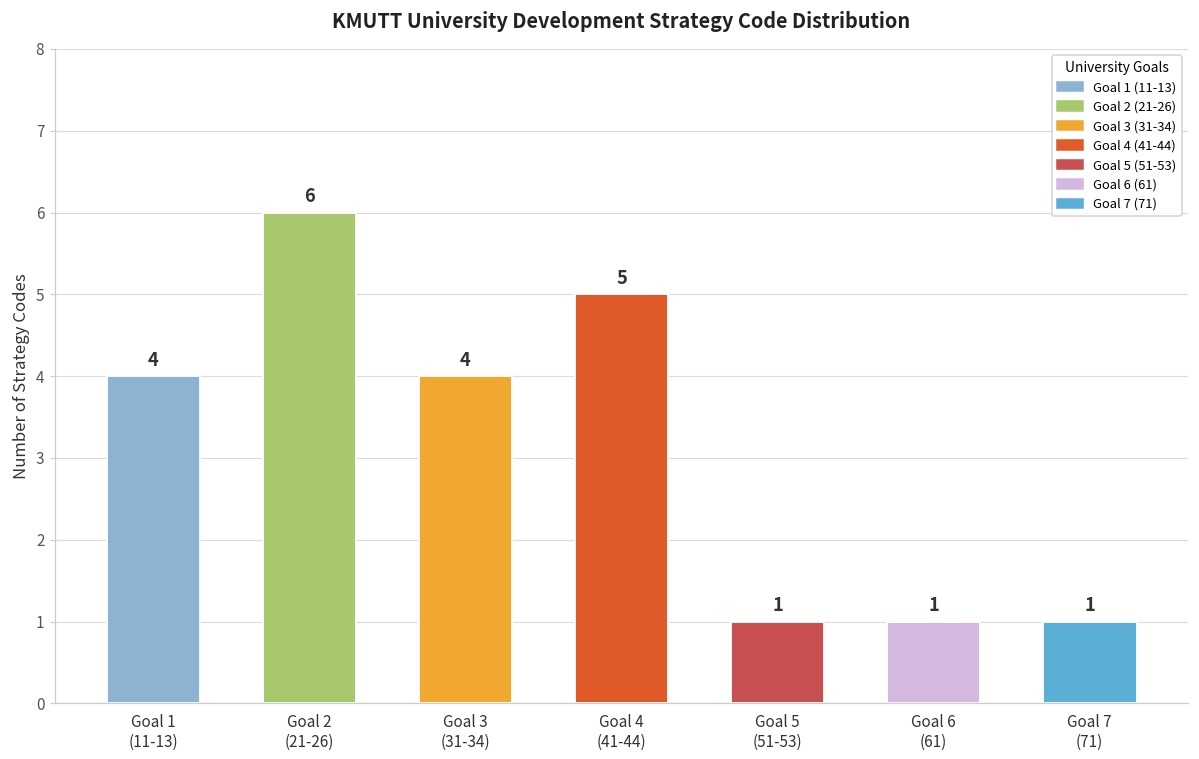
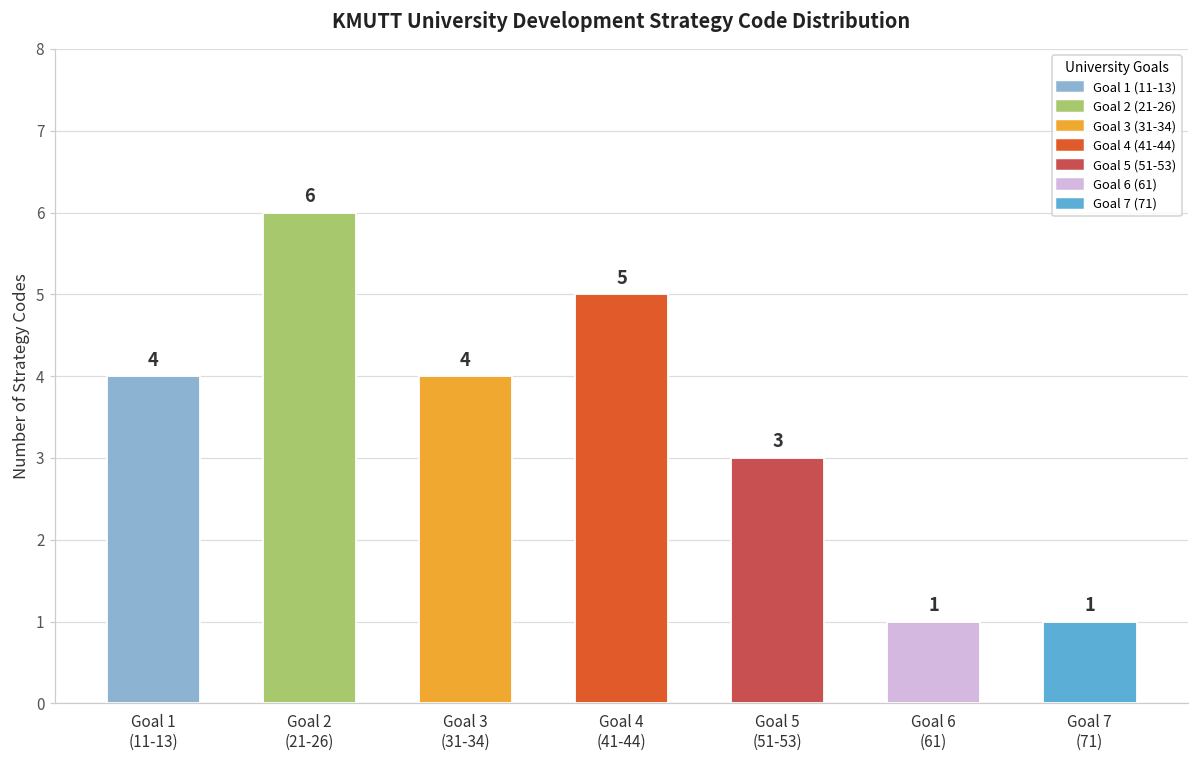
  {
    "Goal 1 (11-13)": 4,
    "Goal 2 (21-26)": 6,
    "Goal 3 (31-34)": 4,
    "Goal 4 (41-44)": 5,
-   "Goal 5 (51-53)": 1,
+   "Goal 5 (51-53)": 3,
    "Goal 6 (61)": 1,
    "Goal 7 (71)": 1
  }
